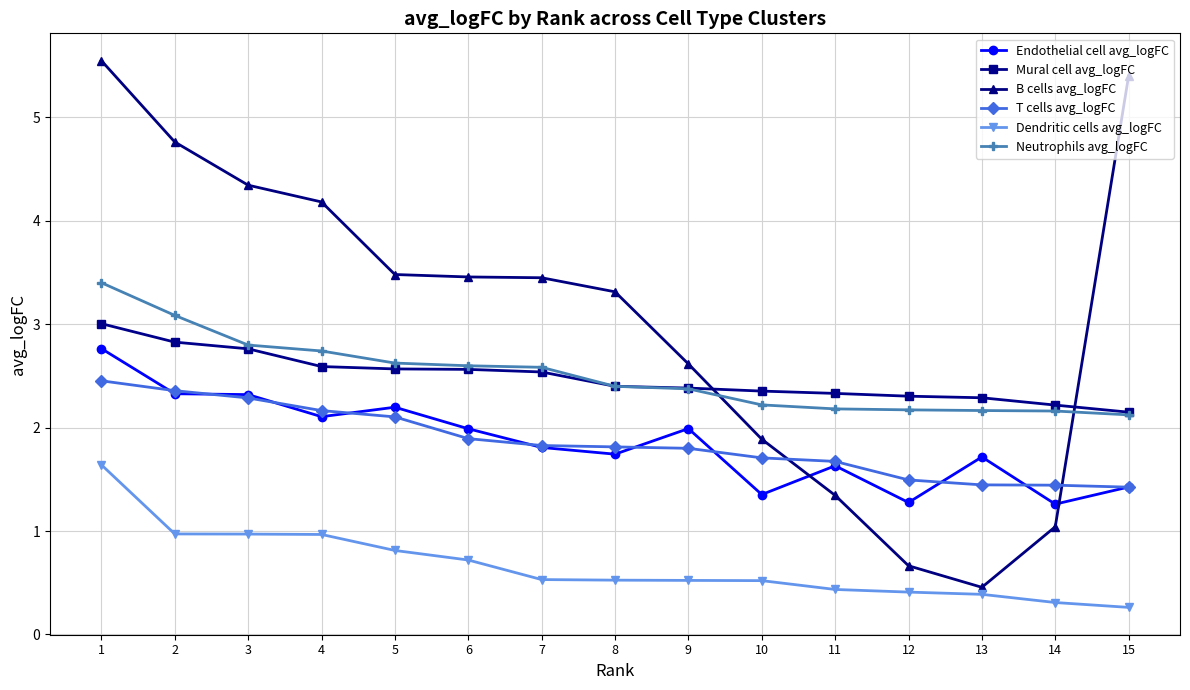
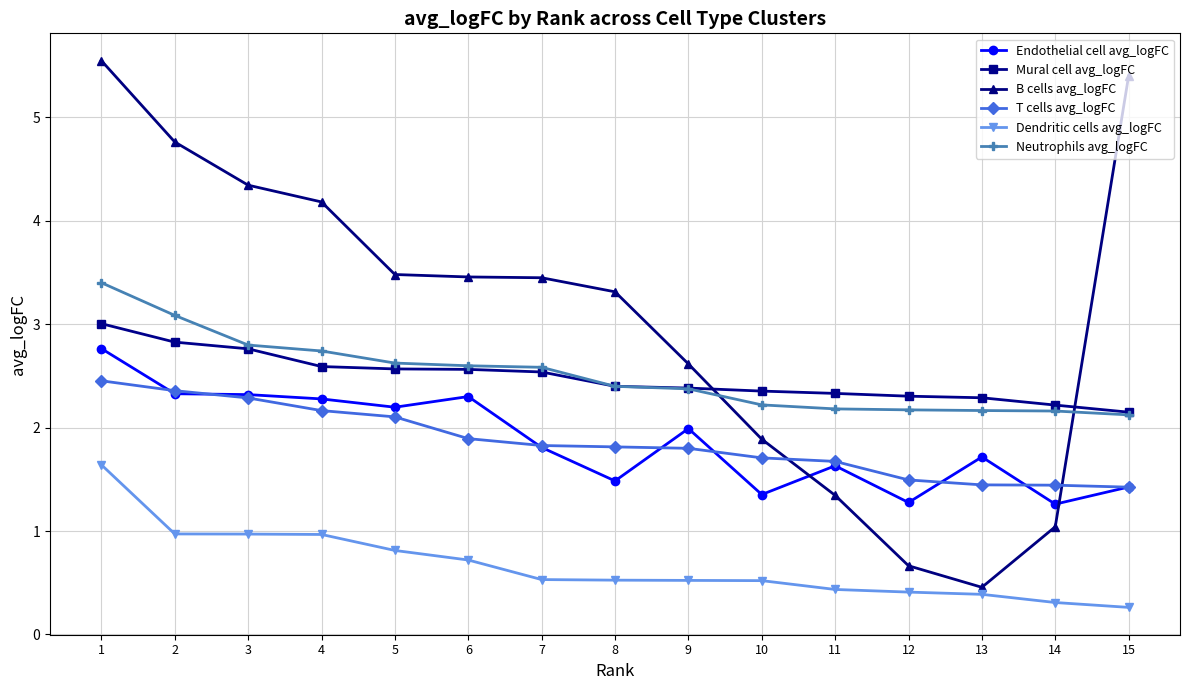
  {
    "Endothelial cell avg_logFC": {
      "1": 2.76,
      "2": 2.33,
      "3": 2.32,
-     "4": 2.11,
+     "4": 2.28,
      "5": 2.20,
-     "6": 1.99,
-     "8": 1.74,
+     "6": 2.30,
+     "8": 1.48,
      "9": 1.99,
      "10": 1.35,
      "11": 1.63,
      "12": 1.28,
      "13": 1.72,
      "14": 1.26
    }
  }
